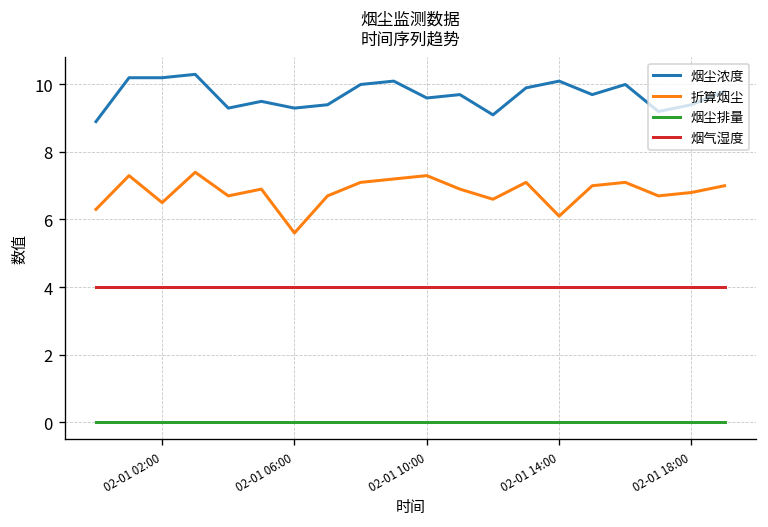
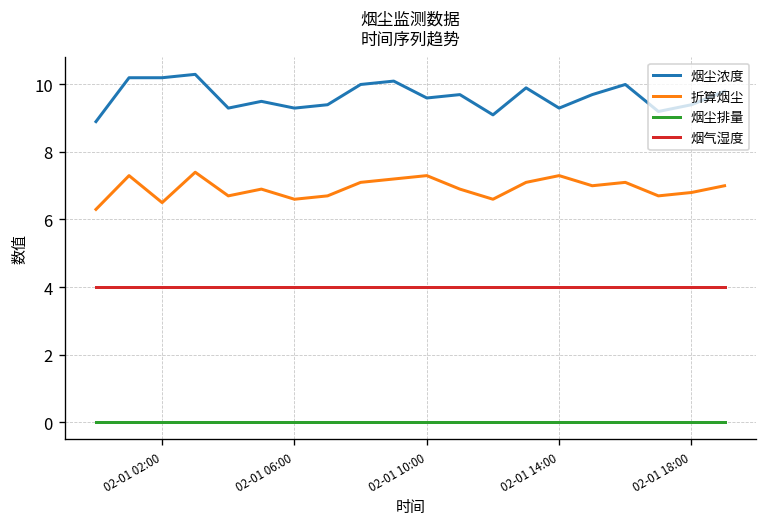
  {
    "烟尘浓度": {
      "02-01 02:00": 10.2,
      "02-01 06:00": 9.3,
      "02-01 10:00": 9.6,
-     "02-01 14:00": 10.1
+     "02-01 14:00": 9.3
    },
    "折算烟尘": {
      "02-01 02:00": 6.5,
-     "02-01 06:00": 5.6,
+     "02-01 06:00": 6.6,
      "02-01 10:00": 7.3,
-     "02-01 14:00": 6.1,
+     "02-01 14:00": 7.3,
      "02-01 18:00": 6.8
    },
    "烟尘排量": {
      "02-01 02:00": 0.0,
      "02-01 06:00": 0.0,
      "02-01 10:00": 0.0,
      "02-01 14:00": 0.0,
      "02-01 18:00": 0.0
    },
    "烟气湿度": {
      "02-01 02:00": 4.0,
      "02-01 06:00": 4.0,
      "02-01 10:00": 4.0,
      "02-01 14:00": 4.0,
      "02-01 18:00": 4.0
    }
  }
